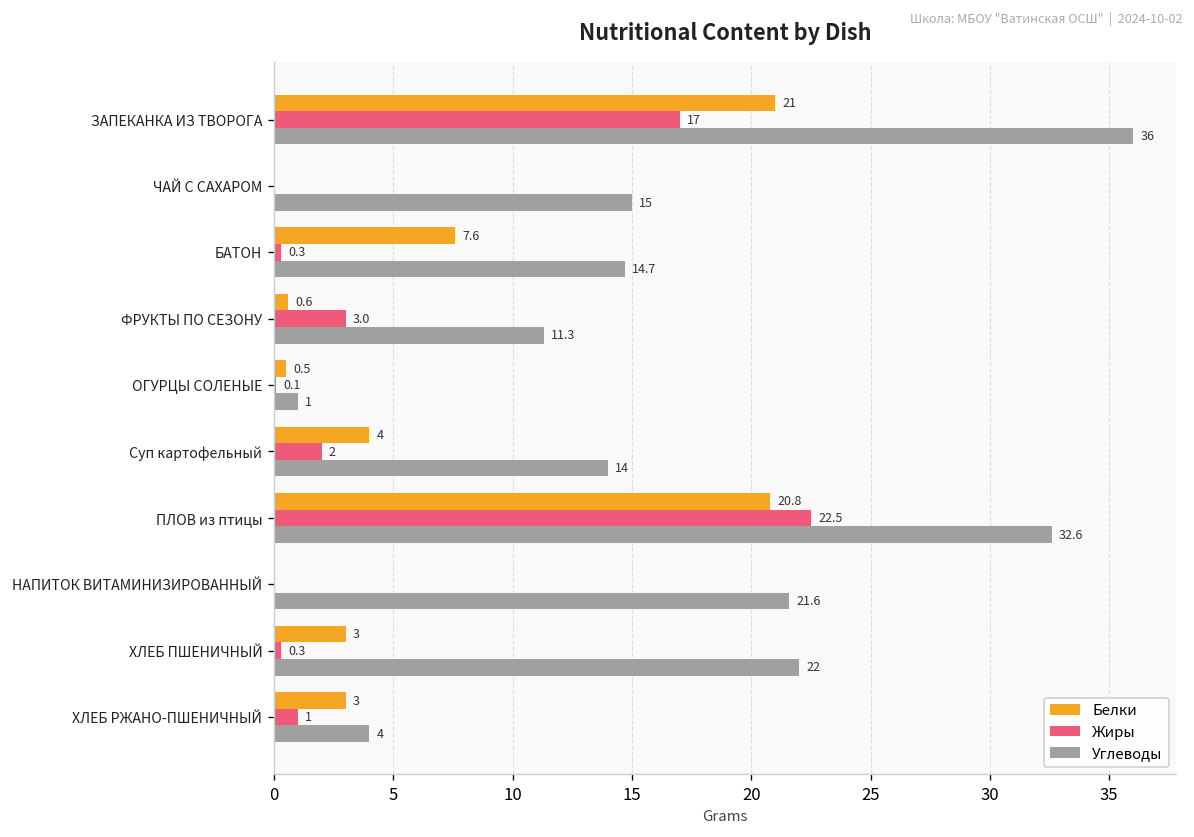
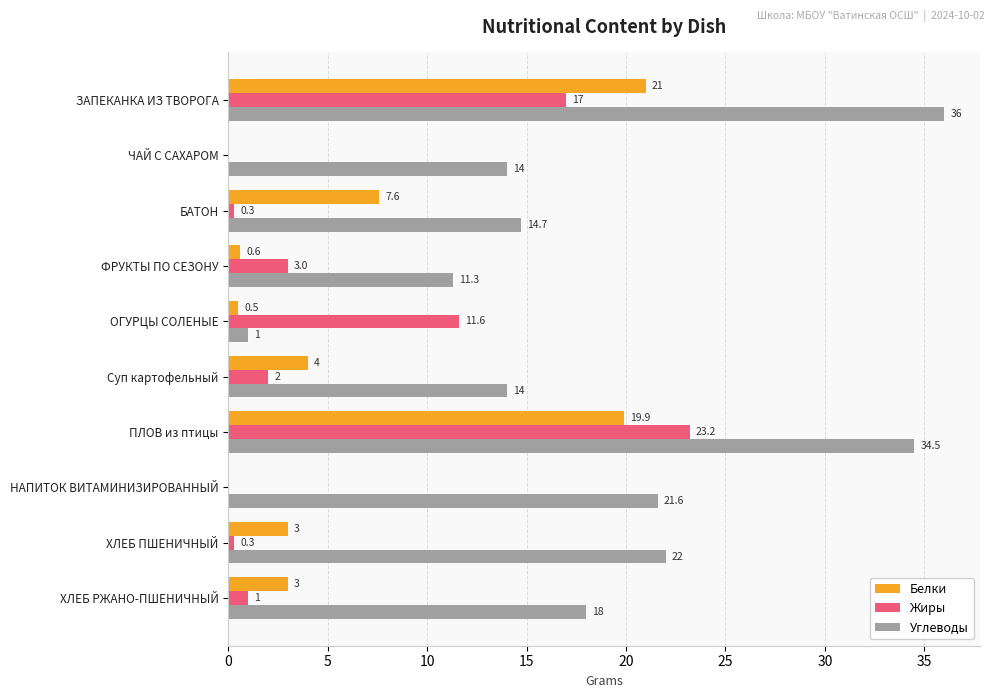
  {
    "Белки": {
      "ЗАПЕКАНКА ИЗ ТВОРОГА": 21,
      "БАТОН": 7.6,
      "ФРУКТЫ ПО СЕЗОНУ": 0.6,
      "ОГУРЦЫ СОЛЕНЫЕ": 0.5,
      "Суп картофельный": 4,
-     "ПЛОВ из птицы": 20.8,
+     "ПЛОВ из птицы": 19.9,
      "ХЛЕБ ПШЕНИЧНЫЙ": 3,
      "ХЛЕБ РЖАНО-ПШЕНИЧНЫЙ": 3
    },
    "Жиры": {
      "ЗАПЕКАНКА ИЗ ТВОРОГА": 17,
      "БАТОН": 0.3,
      "ФРУКТЫ ПО СЕЗОНУ": 3.0,
-     "ОГУРЦЫ СОЛЕНЫЕ": 0.1,
+     "ОГУРЦЫ СОЛЕНЫЕ": 11.6,
      "Суп картофельный": 2,
-     "ПЛОВ из птицы": 22.5,
+     "ПЛОВ из птицы": 23.2,
      "ХЛЕБ ПШЕНИЧНЫЙ": 0.3,
      "ХЛЕБ РЖАНО-ПШЕНИЧНЫЙ": 1
    },
    "Углеводы": {
      "ЗАПЕКАНКА ИЗ ТВОРОГА": 36,
-     "ЧАЙ С САХАРОМ": 15,
+     "ЧАЙ С САХАРОМ": 14,
      "БАТОН": 14.7,
      "ФРУКТЫ ПО СЕЗОНУ": 11.3,
      "ОГУРЦЫ СОЛЕНЫЕ": 1,
      "Суп картофельный": 14,
-     "ПЛОВ из птицы": 32.6,
+     "ПЛОВ из птицы": 34.5,
      "НАПИТОК ВИТАМИНИЗИРОВАННЫЙ": 21.6,
      "ХЛЕБ ПШЕНИЧНЫЙ": 22,
-     "ХЛЕБ РЖАНО-ПШЕНИЧНЫЙ": 4
+     "ХЛЕБ РЖАНО-ПШЕНИЧНЫЙ": 18
    }
  }
